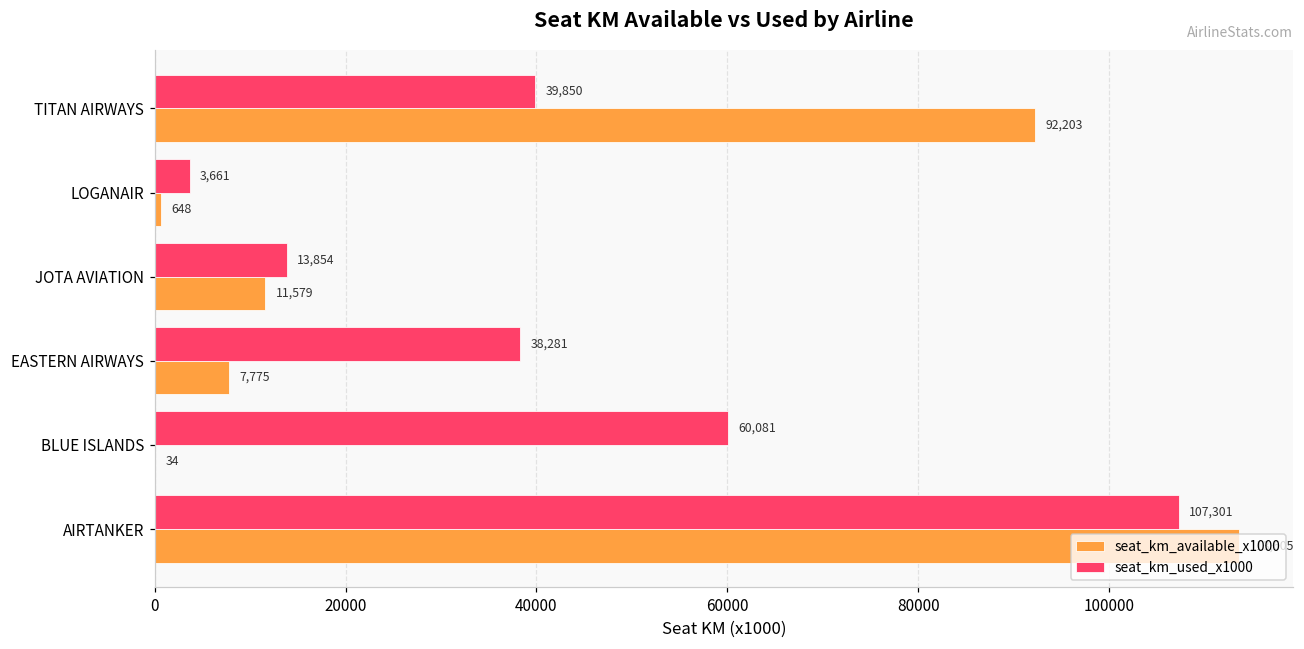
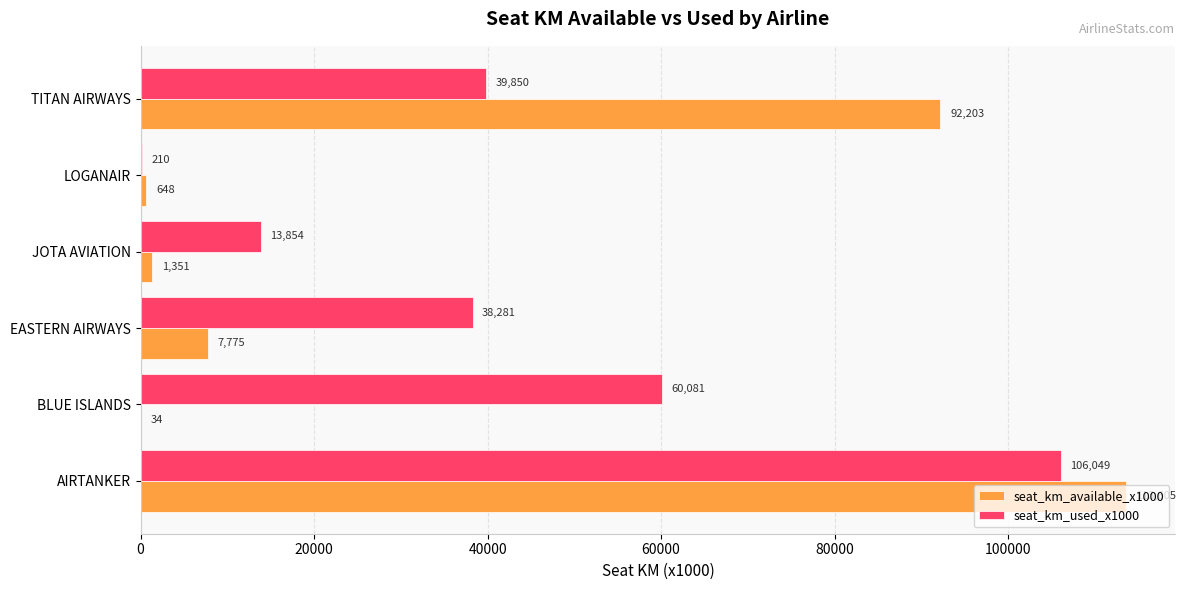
  {
    "seat_km_available_x1000": {
      "TITAN AIRWAYS": "92,203",
      "LOGANAIR": "648",
-     "JOTA AVIATION": "11,579",
+     "JOTA AVIATION": "1,351",
      "EASTERN AIRWAYS": "7,775",
      "BLUE ISLANDS": "34"
    },
    "seat_km_used_x1000": {
      "TITAN AIRWAYS": "39,850",
-     "LOGANAIR": "3,661",
+     "LOGANAIR": "210",
      "JOTA AVIATION": "13,854",
      "EASTERN AIRWAYS": "38,281",
      "BLUE ISLANDS": "60,081",
-     "AIRTANKER": "107,301"
+     "AIRTANKER": "106,049"
    }
  }
